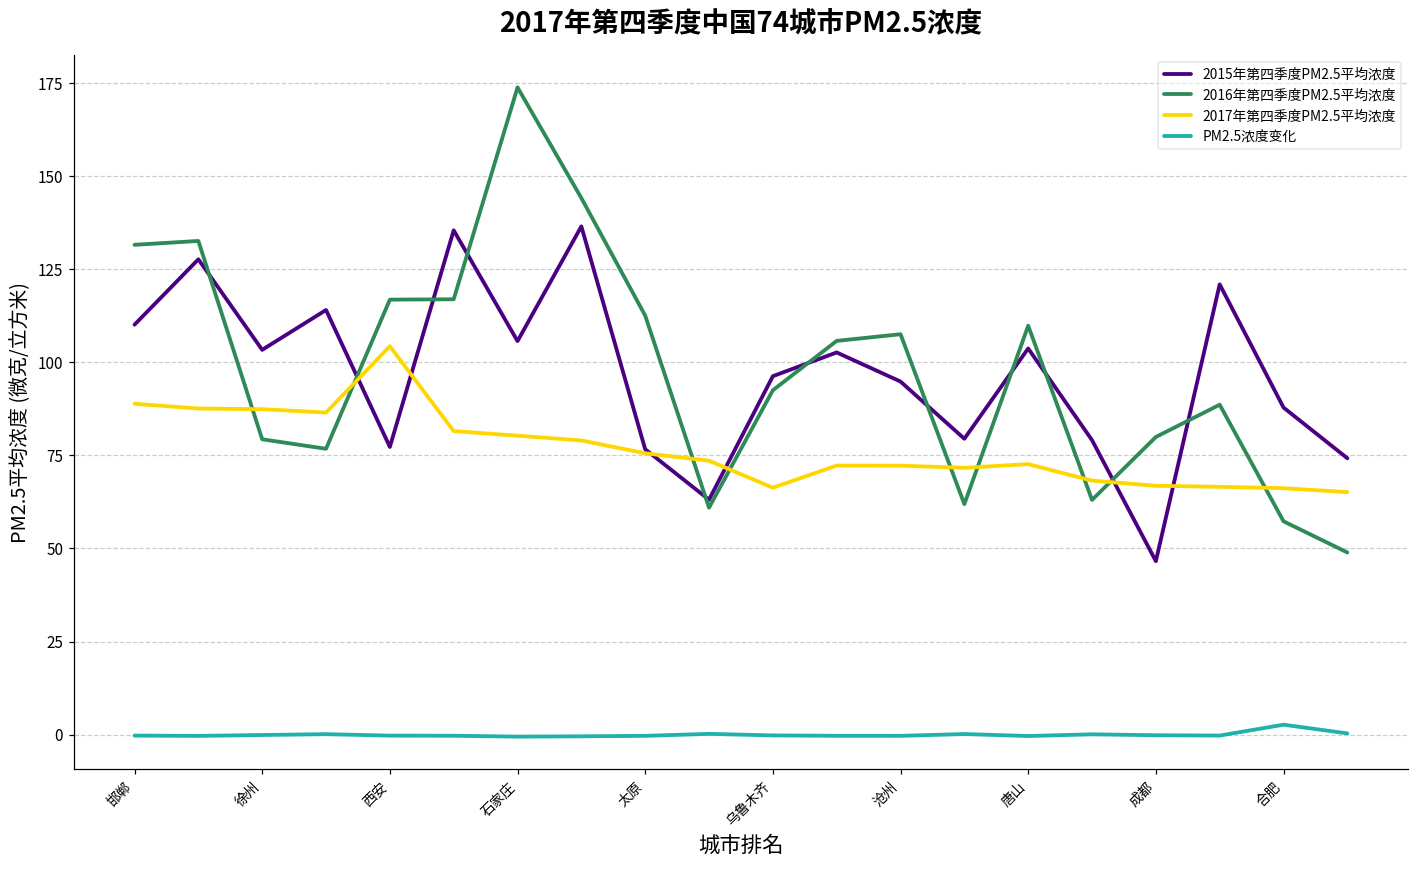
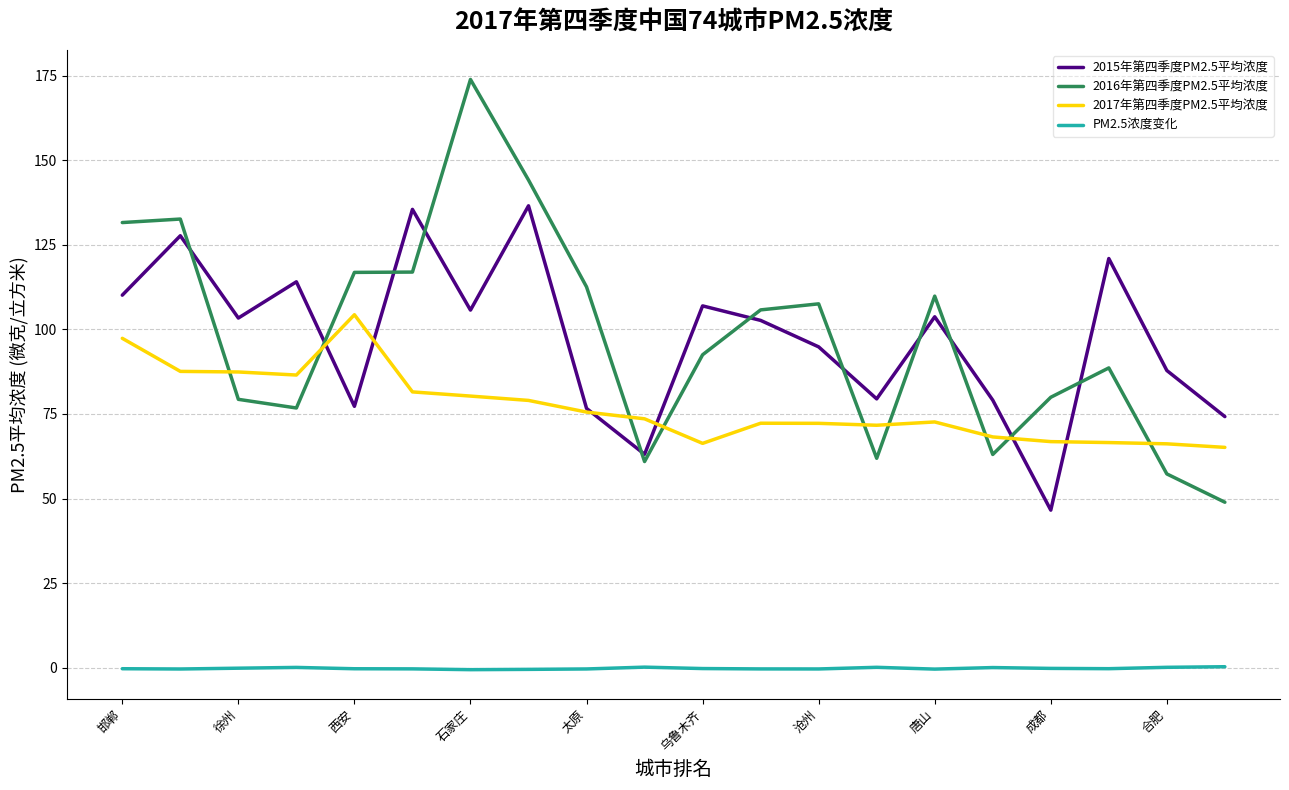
  {
    "2015年第四季度PM2.5平均浓度": {
      "邯郸": 110,
      "徐州": 103,
      "西安": 77,
      "石家庄": 106,
      "太原": 77,
-     "乌鲁木齐": 96,
+     "乌鲁木齐": 107,
      "沧州": 95,
      "唐山": 104,
      "成都": 47,
      "合肥": 88
    },
    "2016年第四季度PM2.5平均浓度": {
      "邯郸": 132,
      "徐州": 79,
      "西安": 117,
      "石家庄": 174,
      "太原": 113,
      "乌鲁木齐": 92,
      "沧州": 108,
      "唐山": 110,
      "成都": 80,
      "合肥": 57
    },
    "2017年第四季度PM2.5平均浓度": {
-     "邯郸": 89,
+     "邯郸": 97,
      "徐州": 87,
      "西安": 104,
      "石家庄": 80,
      "太原": 76,
      "乌鲁木齐": 66,
      "沧州": 72,
      "唐山": 73,
      "成都": 67,
      "合肥": 66
    },
    "PM2.5浓度变化": {
      "邯郸": 0,
      "徐州": 0,
      "西安": 0,
      "石家庄": -1,
      "太原": 0,
      "乌鲁木齐": 0,
      "沧州": 0,
      "唐山": 0,
      "成都": 0,
-     "合肥": 3
+     "合肥": 0
    }
  }
